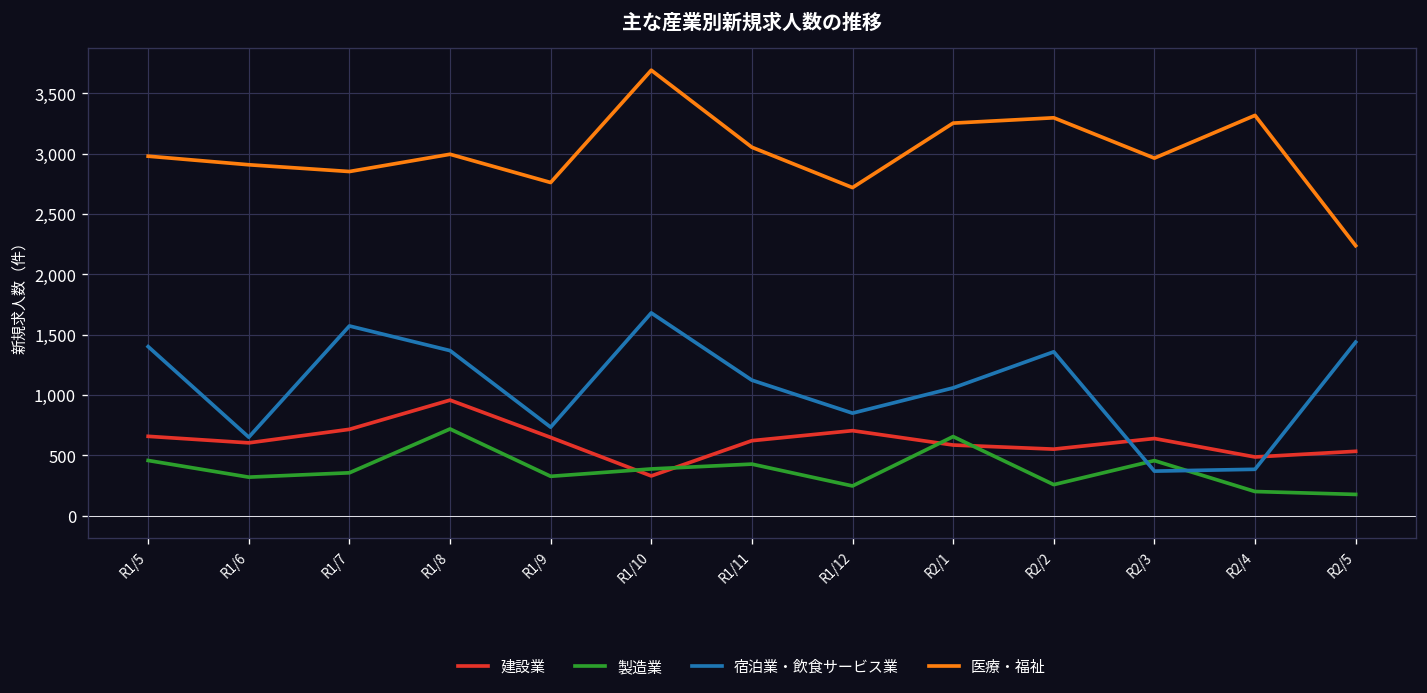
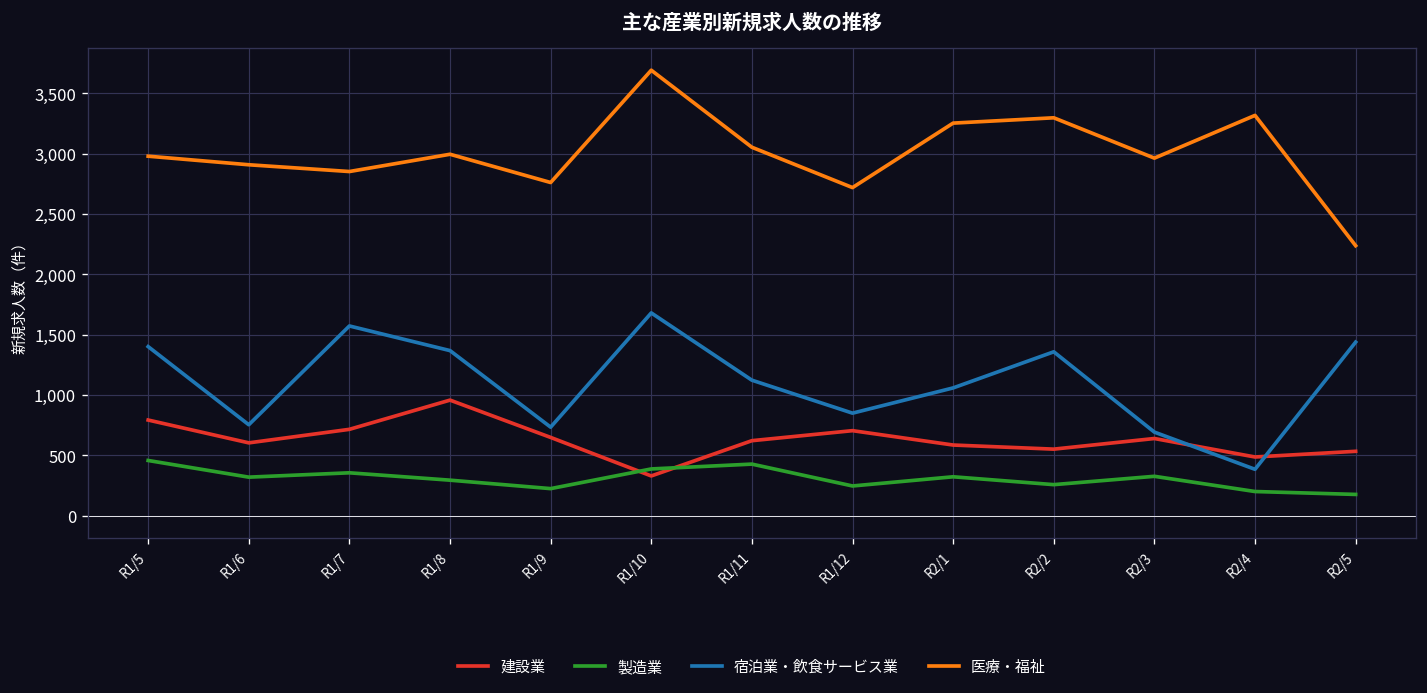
  {
    "建設業": {
-     "R1/5": "660",
+     "R1/5": "790",
      "R1/6": "600",
      "R1/7": "720",
      "R1/8": "960",
      "R1/9": "650",
      "R1/10": "330",
      "R1/11": "620",
      "R1/12": "710",
      "R2/1": "590",
      "R2/2": "550",
      "R2/3": "640",
      "R2/4": "490",
      "R2/5": "530"
    },
    "製造業": {
      "R1/5": "460",
      "R1/6": "320",
      "R1/7": "360",
-     "R1/8": "720",
-     "R1/9": "330",
+     "R1/8": "300",
+     "R1/9": "230",
      "R1/10": "390",
      "R1/11": "430",
      "R1/12": "250",
-     "R2/1": "660",
+     "R2/1": "320",
      "R2/2": "260",
-     "R2/3": "460",
+     "R2/3": "330",
      "R2/4": "200",
      "R2/5": "180"
    },
    "宿泊業・飲食サービス業": {
      "R1/5": "1,400",
-     "R1/6": "650",
+     "R1/6": "750",
      "R1/7": "1,570",
      "R1/8": "1,370",
      "R1/9": "730",
      "R1/10": "1,680",
      "R1/11": "1,120",
      "R1/12": "850",
      "R2/1": "1,060",
      "R2/2": "1,360",
-     "R2/3": "370",
+     "R2/3": "690",
      "R2/4": "390",
      "R2/5": "1,440"
    },
    "医療・福祉": {
      "R1/5": "2,980",
      "R1/6": "2,910",
      "R1/7": "2,850",
      "R1/8": "2,990",
      "R1/9": "2,760",
      "R1/10": "3,690",
      "R1/11": "3,050",
      "R1/12": "2,720",
      "R2/1": "3,250",
      "R2/2": "3,300",
      "R2/3": "2,960",
      "R2/4": "3,320",
      "R2/5": "2,240"
    }
  }
